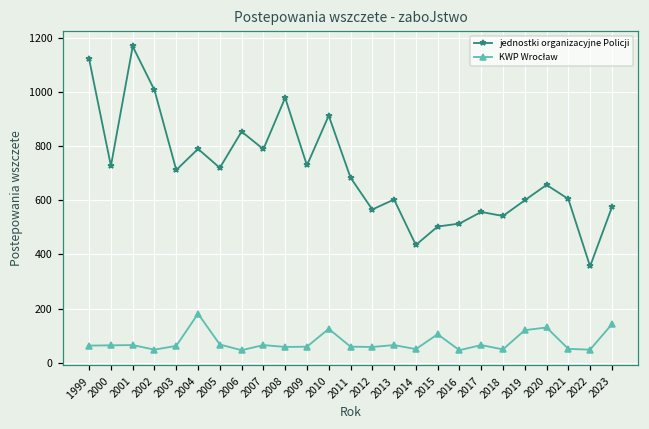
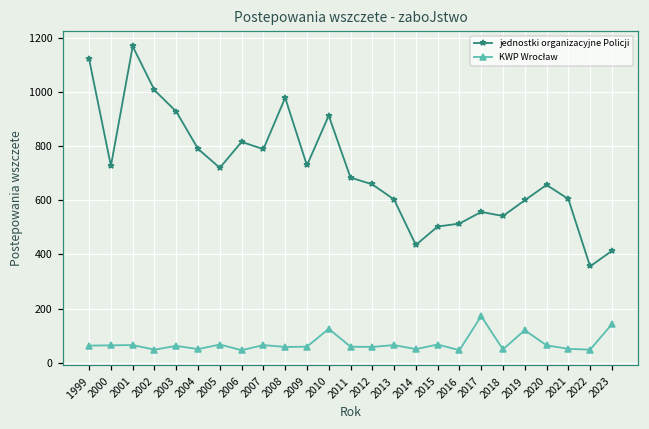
  {
    "jednostki organizacyjne Policji": {
      "1999": 1120,
      "2000": 730,
      "2001": 1170,
      "2002": 1010,
-     "2003": 710,
+     "2003": 930,
      "2004": 790,
      "2005": 720,
-     "2006": 850,
+     "2006": 820,
      "2007": 790,
      "2008": 980,
      "2009": 730,
      "2010": 910,
      "2011": 680,
-     "2012": 570,
+     "2012": 660,
      "2013": 600,
      "2014": 440,
      "2015": 500,
      "2016": 510,
      "2017": 560,
      "2018": 540,
      "2019": 600,
      "2020": 660,
      "2021": 610,
      "2022": 360,
-     "2023": 570
+     "2023": 410
    },
    "KWP Wrocław": {
      "1999": 60,
      "2000": 60,
      "2001": 70,
      "2002": 50,
      "2003": 60,
-     "2004": 180,
+     "2004": 50,
      "2005": 70,
      "2006": 50,
      "2007": 70,
      "2008": 60,
      "2009": 60,
      "2010": 130,
      "2011": 60,
      "2012": 60,
      "2013": 70,
      "2014": 50,
-     "2015": 110,
+     "2015": 70,
      "2016": 50,
-     "2017": 70,
+     "2017": 170,
      "2018": 50,
      "2019": 120,
-     "2020": 130,
+     "2020": 60,
      "2021": 50,
      "2022": 50,
      "2023": 140
    }
  }
